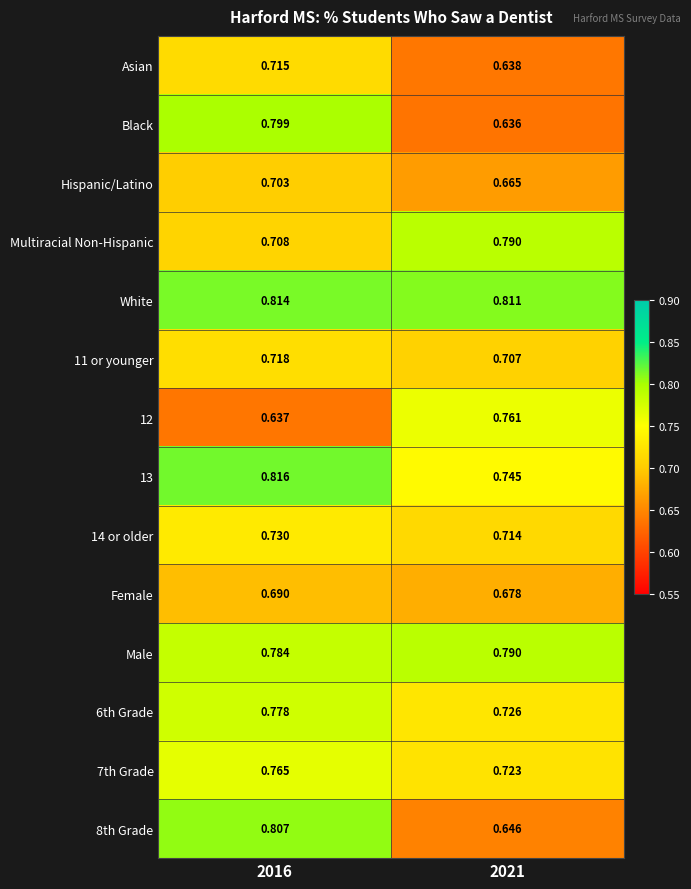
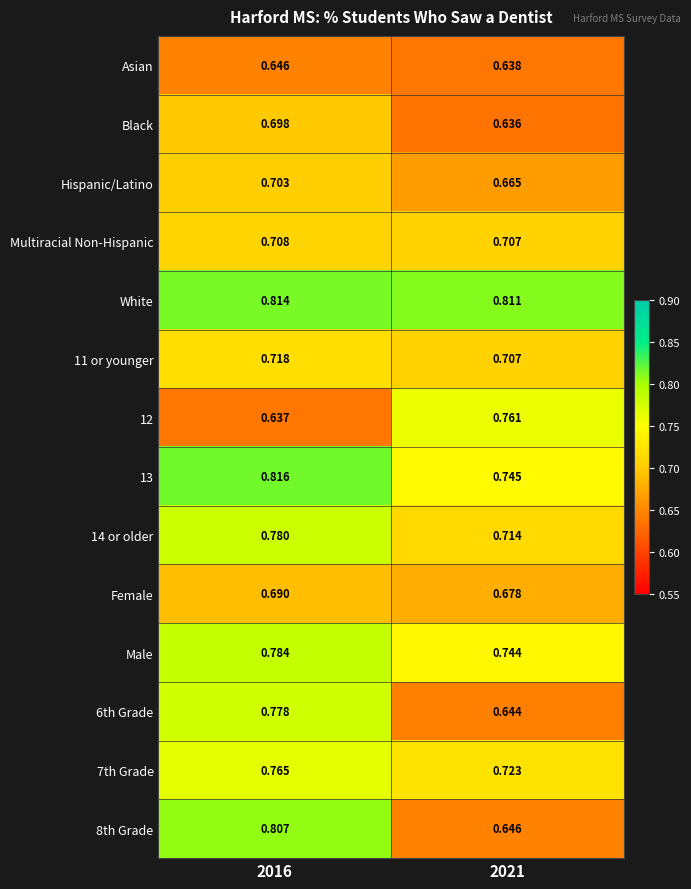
  {
    "Asian": {
-     "2016": 0.715,
+     "2016": 0.646,
      "2021": 0.638
    },
    "Black": {
-     "2016": 0.799,
+     "2016": 0.698,
      "2021": 0.636
    },
    "Hispanic/Latino": {
      "2016": 0.703,
      "2021": 0.665
    },
    "Multiracial Non-Hispanic": {
      "2016": 0.708,
-     "2021": 0.790
+     "2021": 0.707
    },
    "White": {
      "2016": 0.814,
      "2021": 0.811
    },
    "11 or younger": {
      "2016": 0.718,
      "2021": 0.707
    },
    "12": {
      "2016": 0.637,
      "2021": 0.761
    },
    "13": {
      "2016": 0.816,
      "2021": 0.745
    },
    "14 or older": {
-     "2016": 0.730,
+     "2016": 0.780,
      "2021": 0.714
    },
    "Female": {
      "2016": 0.690,
      "2021": 0.678
    },
    "Male": {
      "2016": 0.784,
-     "2021": 0.790
+     "2021": 0.744
    },
    "6th Grade": {
      "2016": 0.778,
-     "2021": 0.726
+     "2021": 0.644
    },
    "7th Grade": {
      "2016": 0.765,
      "2021": 0.723
    },
    "8th Grade": {
      "2016": 0.807,
      "2021": 0.646
    }
  }
